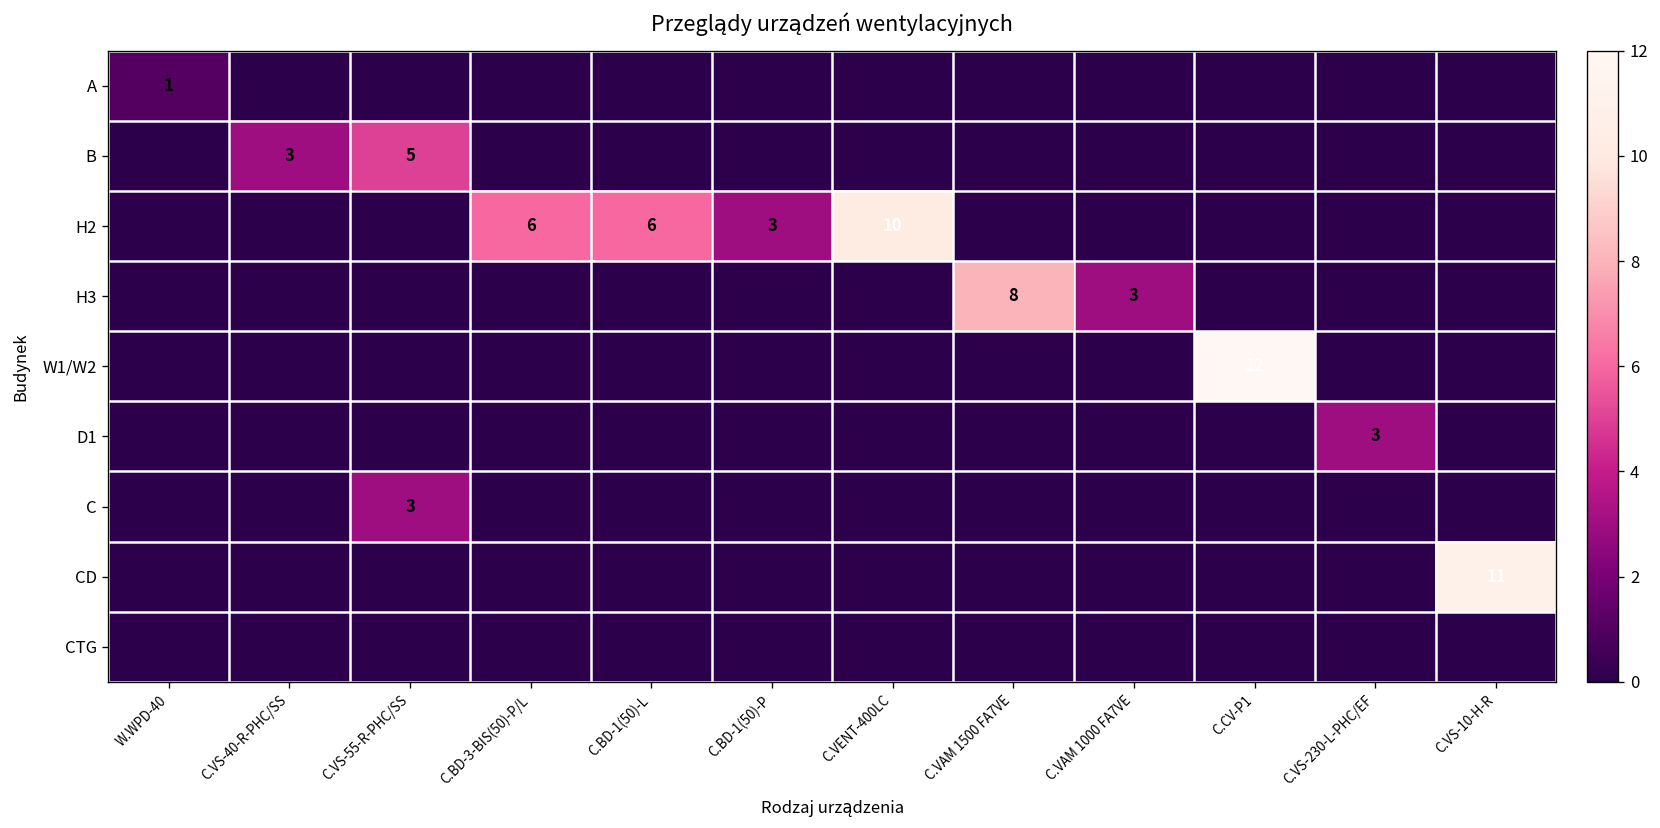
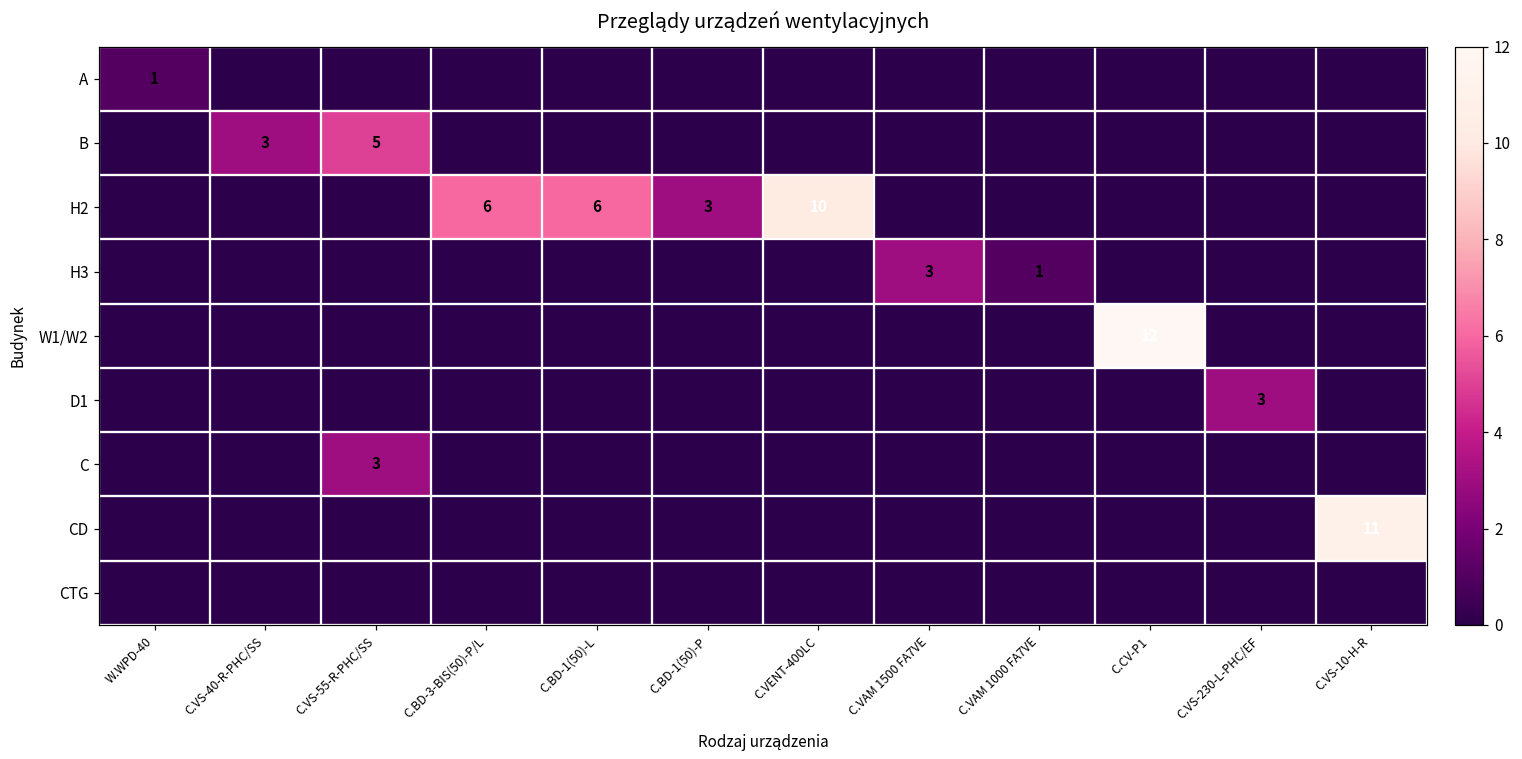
  {
    "A": {
      "W.WPD-40": 1
    },
    "B": {
      "C.VS-40-R-PHC/SS": 3,
      "C.VS-55-R-PHC/SS": 5
    },
    "H2": {
      "C.BD-3-BIS(50)-P/L": 6,
      "C.BD-1(50)-L": 6,
      "C.BD-1(50)-P": 3
    },
    "H3": {
-     "C.VAM 1500 FA7VE": 8,
-     "C.VAM 1000 FA7VE": 3
+     "C.VAM 1500 FA7VE": 3,
+     "C.VAM 1000 FA7VE": 1
    },
    "D1": {
      "C.VS-230-L-PHC/EF": 3
    },
    "C": {
      "C.VS-55-R-PHC/SS": 3
    }
  }
